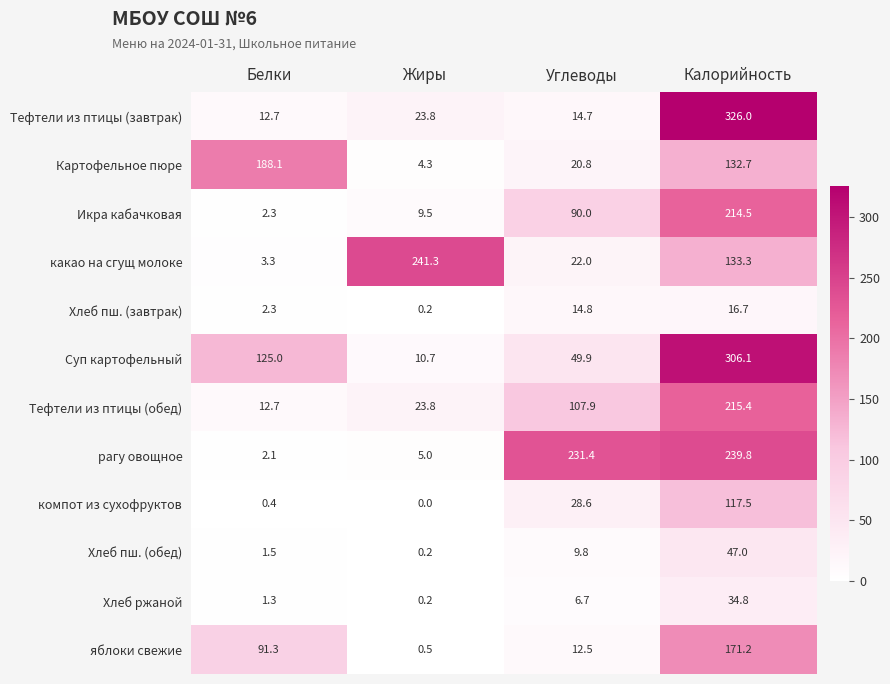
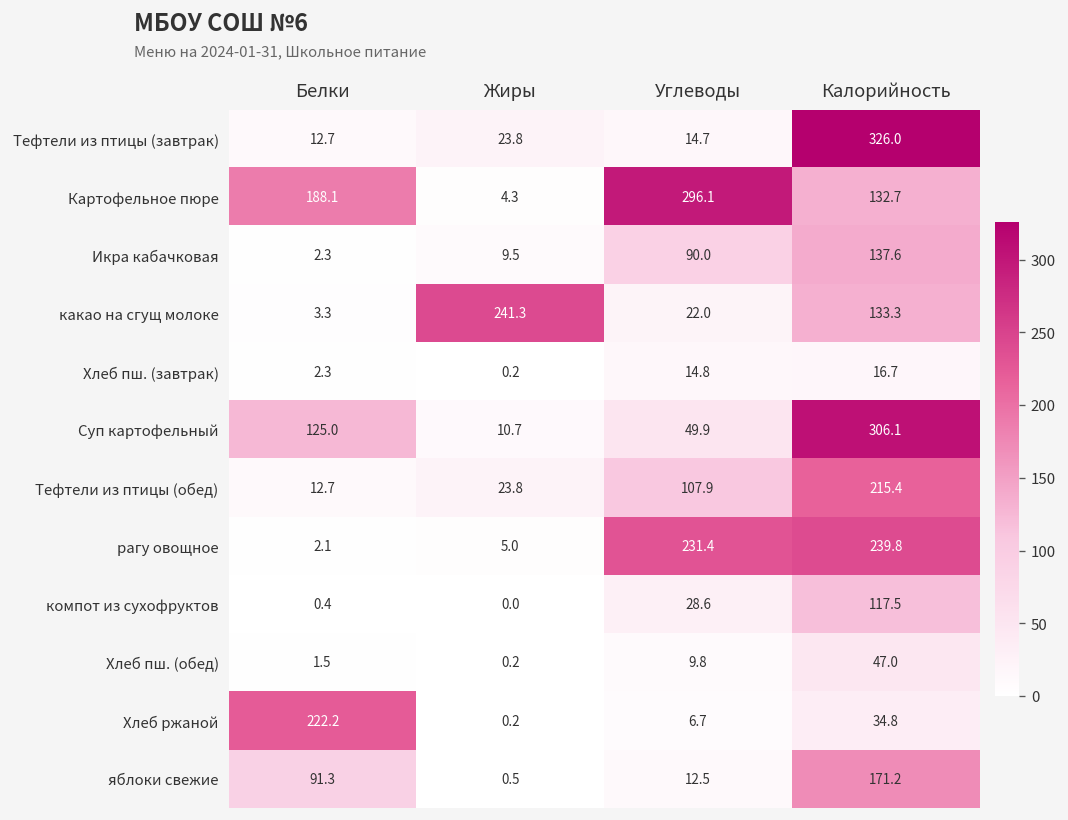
  {
    "Тефтели из птицы (завтрак)": {
      "Белки": 12.7,
      "Жиры": 23.8,
      "Углеводы": 14.7,
      "Калорийность": 326.0
    },
    "Картофельное пюре": {
      "Белки": 188.1,
      "Жиры": 4.3,
-     "Углеводы": 20.8,
+     "Углеводы": 296.1,
      "Калорийность": 132.7
    },
    "Икра кабачковая": {
      "Белки": 2.3,
      "Жиры": 9.5,
      "Углеводы": 90.0,
-     "Калорийность": 214.5
+     "Калорийность": 137.6
    },
    "какао на сгущ молоке": {
      "Белки": 3.3,
      "Жиры": 241.3,
      "Углеводы": 22.0,
      "Калорийность": 133.3
    },
    "Хлеб пш. (завтрак)": {
      "Белки": 2.3,
      "Жиры": 0.2,
      "Углеводы": 14.8,
      "Калорийность": 16.7
    },
    "Суп картофельный": {
      "Белки": 125.0,
      "Жиры": 10.7,
      "Углеводы": 49.9,
      "Калорийность": 306.1
    },
    "Тефтели из птицы (обед)": {
      "Белки": 12.7,
      "Жиры": 23.8,
      "Углеводы": 107.9,
      "Калорийность": 215.4
    },
    "рагу овощное": {
      "Белки": 2.1,
      "Жиры": 5.0,
      "Углеводы": 231.4,
      "Калорийность": 239.8
    },
    "компот из сухофруктов": {
      "Белки": 0.4,
      "Жиры": 0.0,
      "Углеводы": 28.6,
      "Калорийность": 117.5
    },
    "Хлеб пш. (обед)": {
      "Белки": 1.5,
      "Жиры": 0.2,
      "Углеводы": 9.8,
      "Калорийность": 47.0
    },
    "Хлеб ржаной": {
-     "Белки": 1.3,
+     "Белки": 222.2,
      "Жиры": 0.2,
      "Углеводы": 6.7,
      "Калорийность": 34.8
    },
    "яблоки свежие": {
      "Белки": 91.3,
      "Жиры": 0.5,
      "Углеводы": 12.5,
      "Калорийность": 171.2
    }
  }
